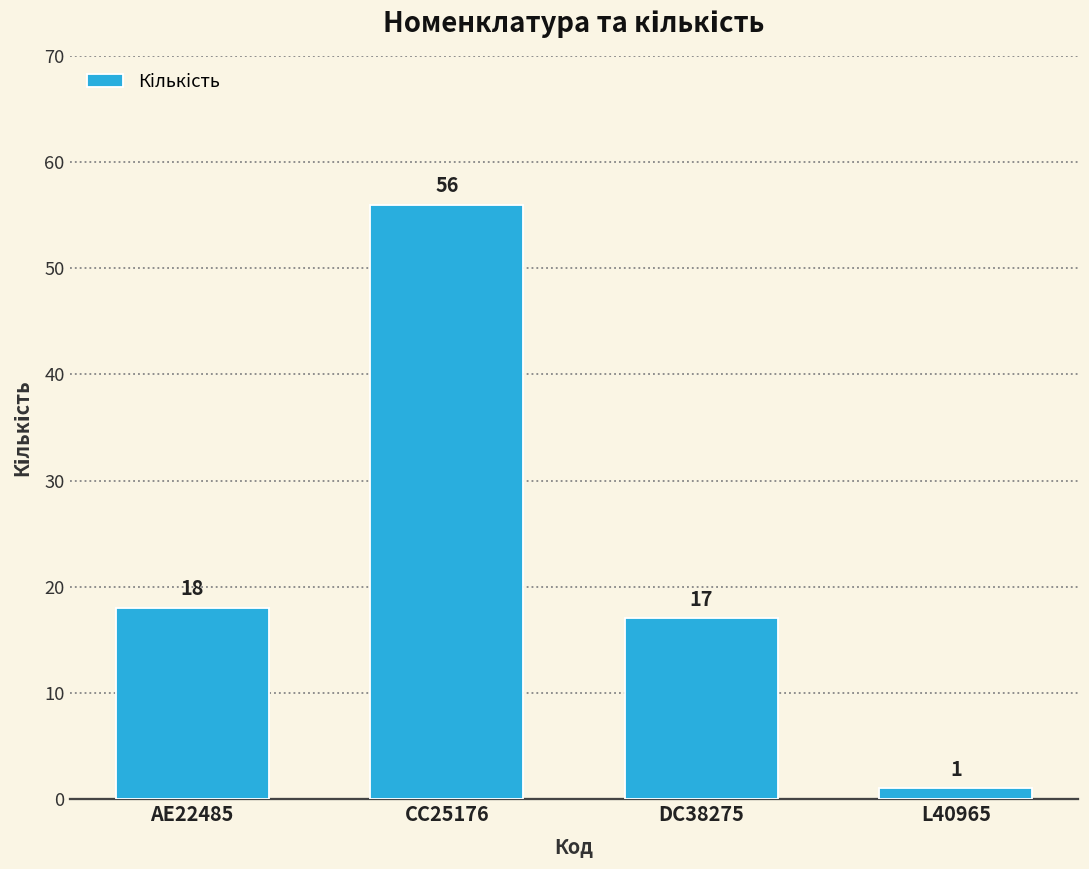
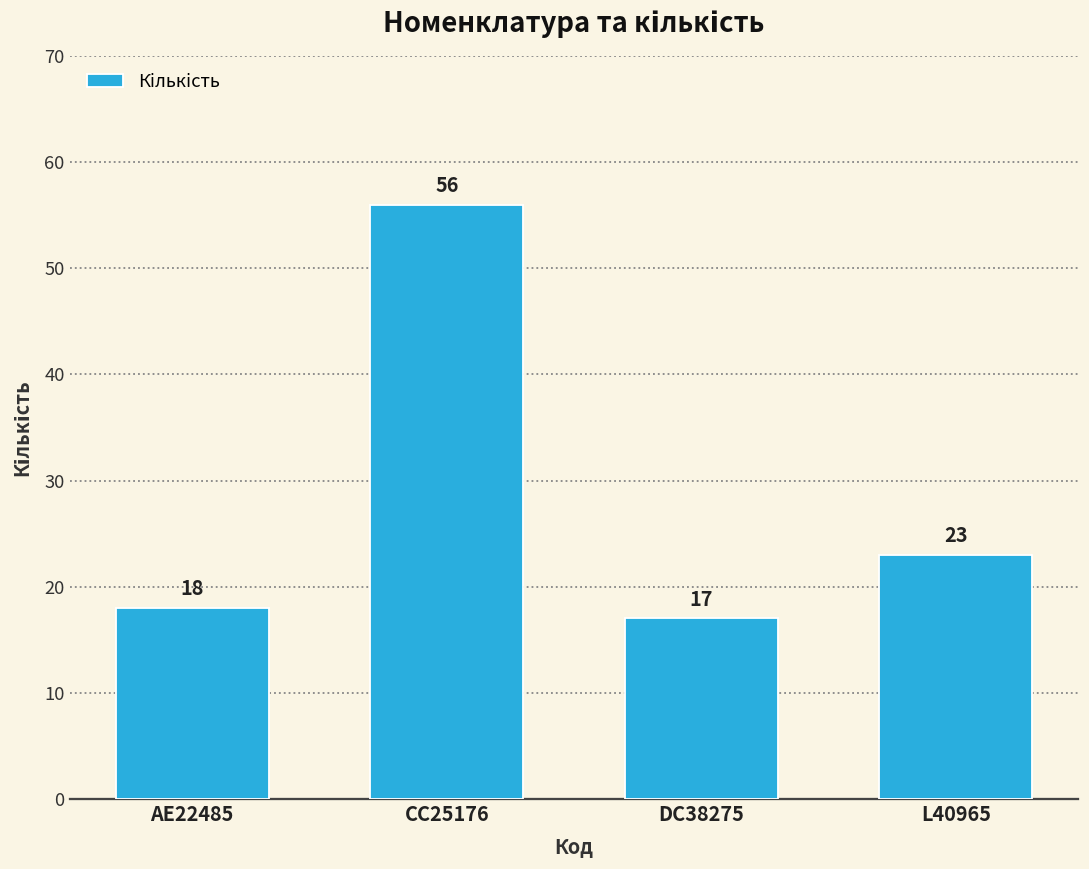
  {
    "AE22485": 18,
    "CC25176": 56,
    "DC38275": 17,
-   "L40965": 1
+   "L40965": 23
  }
